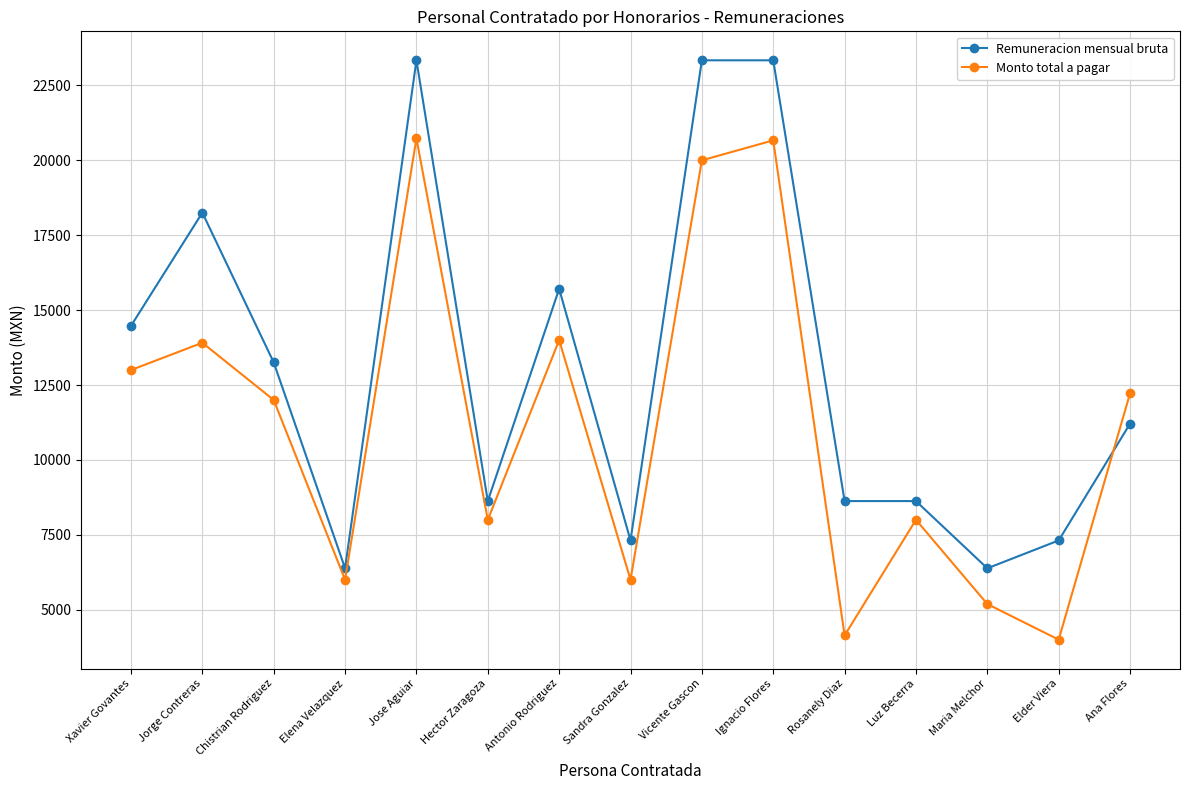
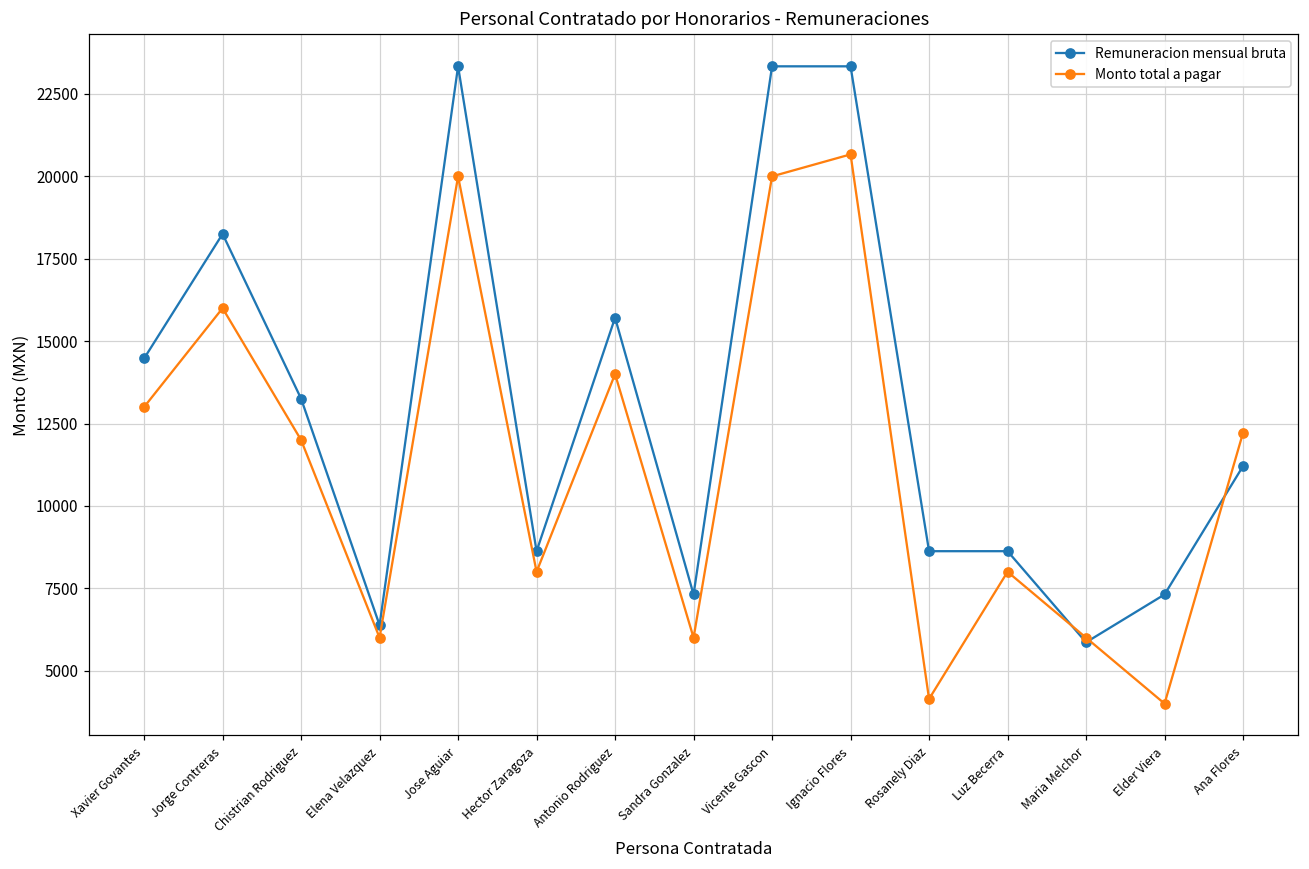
  {
    "Remuneracion mensual bruta": {
      "Xavier Govantes": 14500,
      "Jorge Contreras": 18300,
      "Chistrian Rodriguez": 13300,
      "Elena Velazquez": 6400,
      "Jose Aguiar": 23300,
      "Hector Zaragoza": 8600,
      "Antonio Rodriguez": 15700,
      "Sandra Gonzalez": 7300,
      "Vicente Gascon": 23300,
      "Ignacio Flores": 23300,
      "Rosanely Diaz": 8600,
      "Luz Becerra": 8600,
-     "Maria Melchor": 6400,
+     "Maria Melchor": 5900,
      "Elder Viera": 7300,
      "Ana Flores": 11200
    },
    "Monto total a pagar": {
      "Xavier Govantes": 13000,
-     "Jorge Contreras": 13900,
+     "Jorge Contreras": 16000,
      "Chistrian Rodriguez": 12000,
      "Elena Velazquez": 6000,
-     "Jose Aguiar": 20700,
+     "Jose Aguiar": 20000,
      "Hector Zaragoza": 8000,
      "Antonio Rodriguez": 14000,
      "Sandra Gonzalez": 6000,
      "Vicente Gascon": 20000,
      "Ignacio Flores": 20700,
      "Rosanely Diaz": 4100,
      "Luz Becerra": 8000,
-     "Maria Melchor": 5200,
+     "Maria Melchor": 6000,
      "Elder Viera": 4000,
      "Ana Flores": 12200
    }
  }
